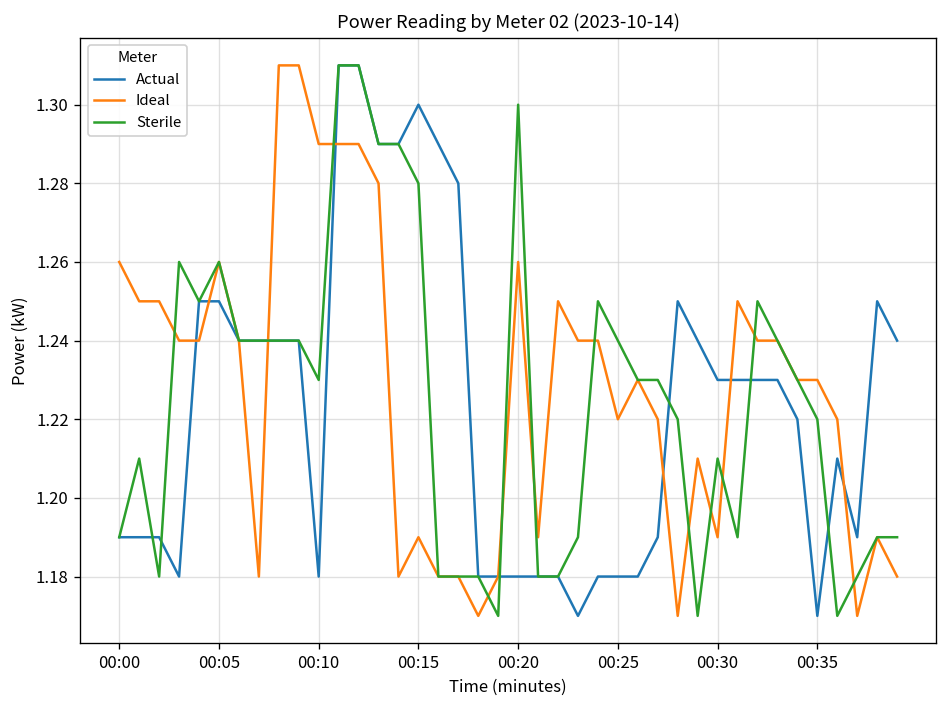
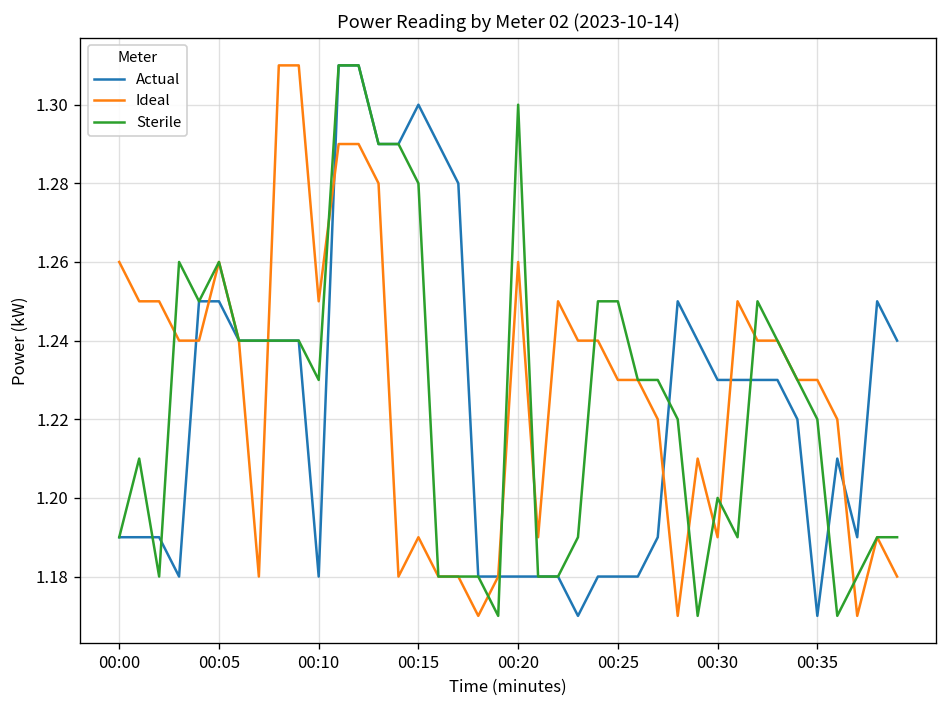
  {
    "Actual": {
      "00:05": 1.25,
      "00:10": 1.18,
      "00:15": 1.30,
      "00:20": 1.18,
      "00:25": 1.18,
      "00:30": 1.23,
      "00:35": 1.17
    },
    "Ideal": {
      "00:00": 1.26,
-     "00:10": 1.29,
+     "00:10": 1.25,
      "00:15": 1.19,
      "00:20": 1.26,
-     "00:25": 1.22,
+     "00:25": 1.23,
      "00:30": 1.19,
      "00:35": 1.23
    },
    "Sterile": {
      "00:10": 1.23,
      "00:15": 1.28,
      "00:20": 1.30,
-     "00:25": 1.24,
-     "00:30": 1.21,
+     "00:25": 1.25,
+     "00:30": 1.20,
      "00:35": 1.22
    }
  }
